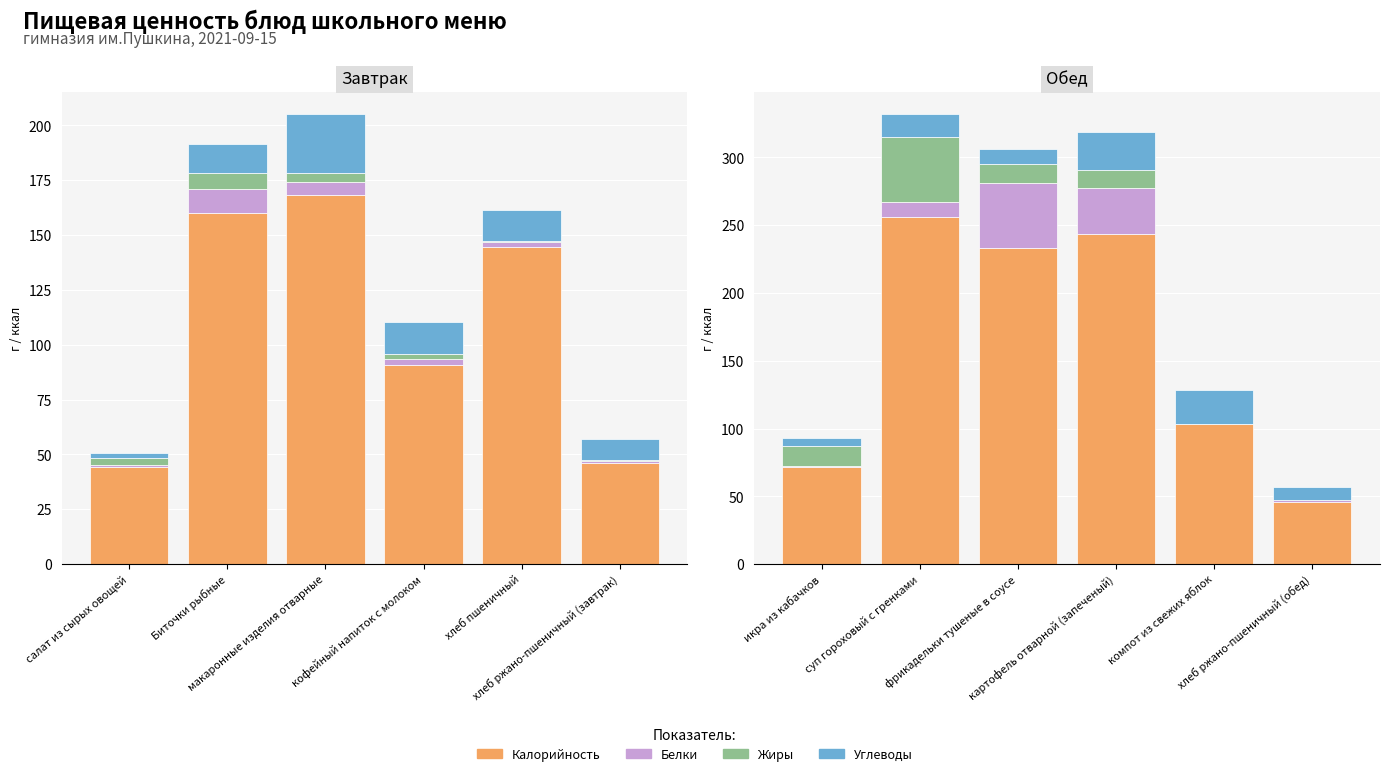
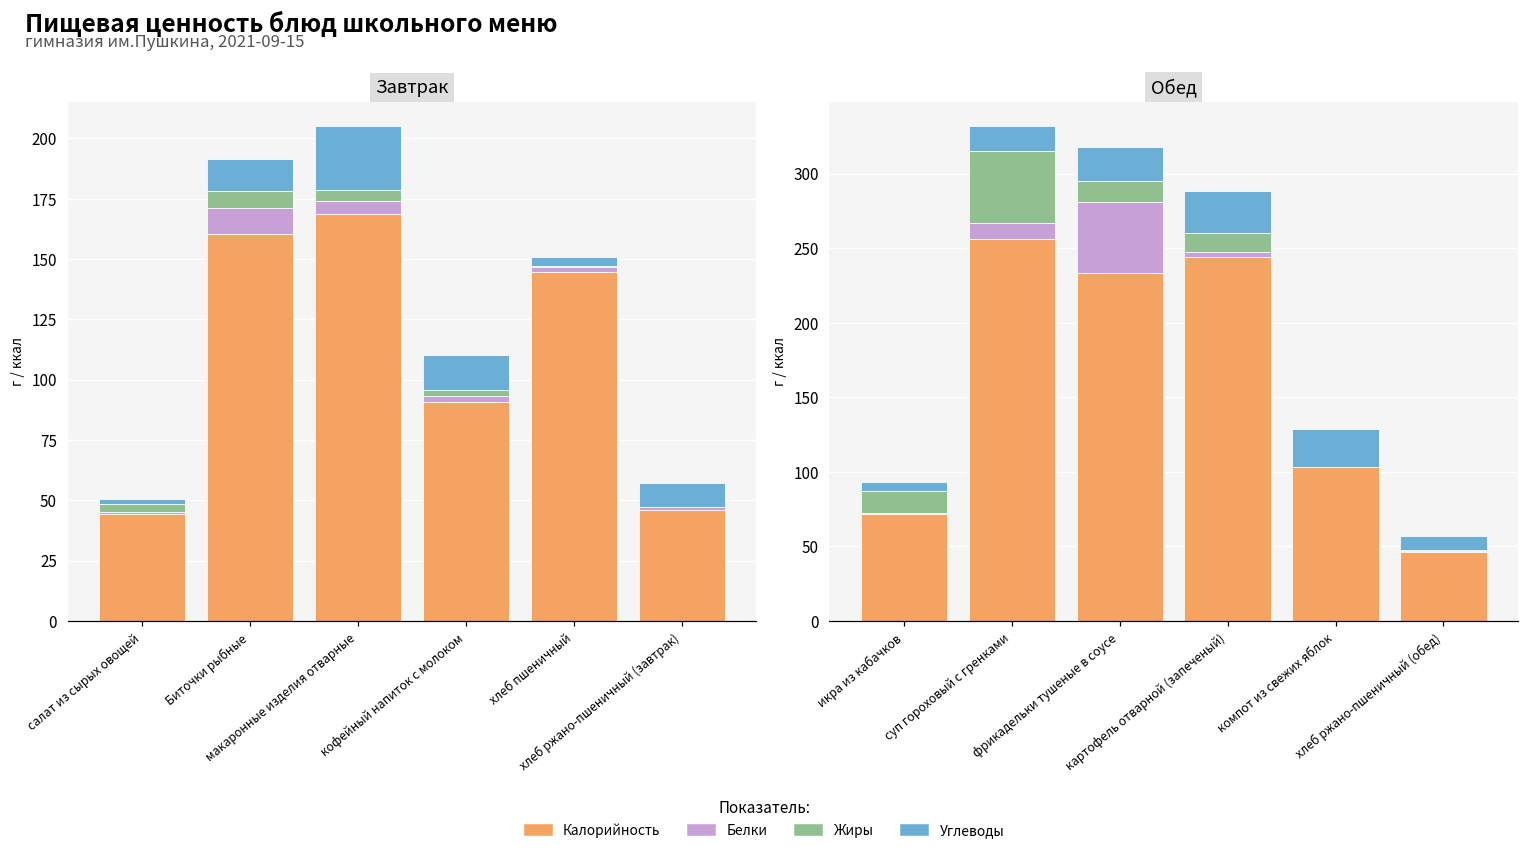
  {
    "Завтрак": {
      "Калорийность": {
        "салат из сырых овощей": 44,
        "Биточки рыбные": 160,
        "макаронные изделия отварные": 168,
        "кофейный напиток с молоком": 91,
        "хлеб пшеничный": 144,
        "хлеб ржано-пшеничный (завтрак)": 46
      },
      "Белки": {
        "Биточки рыбные": 11,
        "макаронные изделия отварные": 6,
        "кофейный напиток с молоком": 3,
        "хлеб пшеничный": 2
      },
      "Жиры": {
        "салат из сырых овощей": 3,
        "Биточки рыбные": 7,
        "макаронные изделия отварные": 5,
        "кофейный напиток с молоком": 2
      },
      "Углеводы": {
        "салат из сырых овощей": 2,
        "Биточки рыбные": 13,
        "макаронные изделия отварные": 26,
        "кофейный напиток с молоком": 14,
-       "хлеб пшеничный": 14,
+       "хлеб пшеничный": 4,
        "хлеб ржано-пшеничный (завтрак)": 10
      }
    },
    "Обед": {
      "Калорийность": {
        "икра из кабачков": 71,
        "суп гороховый с гренками": 256,
        "фрикадельки тушеные в соусе": 233,
        "картофель отварной (запеченый)": 244,
        "компот из свежих яблок": 103,
        "хлеб ржано-пшеничный (обед)": 46
      },
      "Белки": {
        "суп гороховый с гренками": 11,
        "фрикадельки тушеные в соусе": 48,
-       "картофель отварной (запеченый)": 34
+       "картофель отварной (запеченый)": 3
      },
      "Жиры": {
        "икра из кабачков": 15,
        "суп гороховый с гренками": 48,
        "фрикадельки тушеные в соусе": 14,
        "картофель отварной (запеченый)": 13
      },
      "Углеводы": {
        "икра из кабачков": 6,
        "суп гороховый с гренками": 16,
-       "фрикадельки тушеные в соусе": 11,
+       "фрикадельки тушеные в соусе": 23,
        "картофель отварной (запеченый)": 28,
        "компот из свежих яблок": 25,
        "хлеб ржано-пшеничный (обед)": 10
      }
    }
  }
